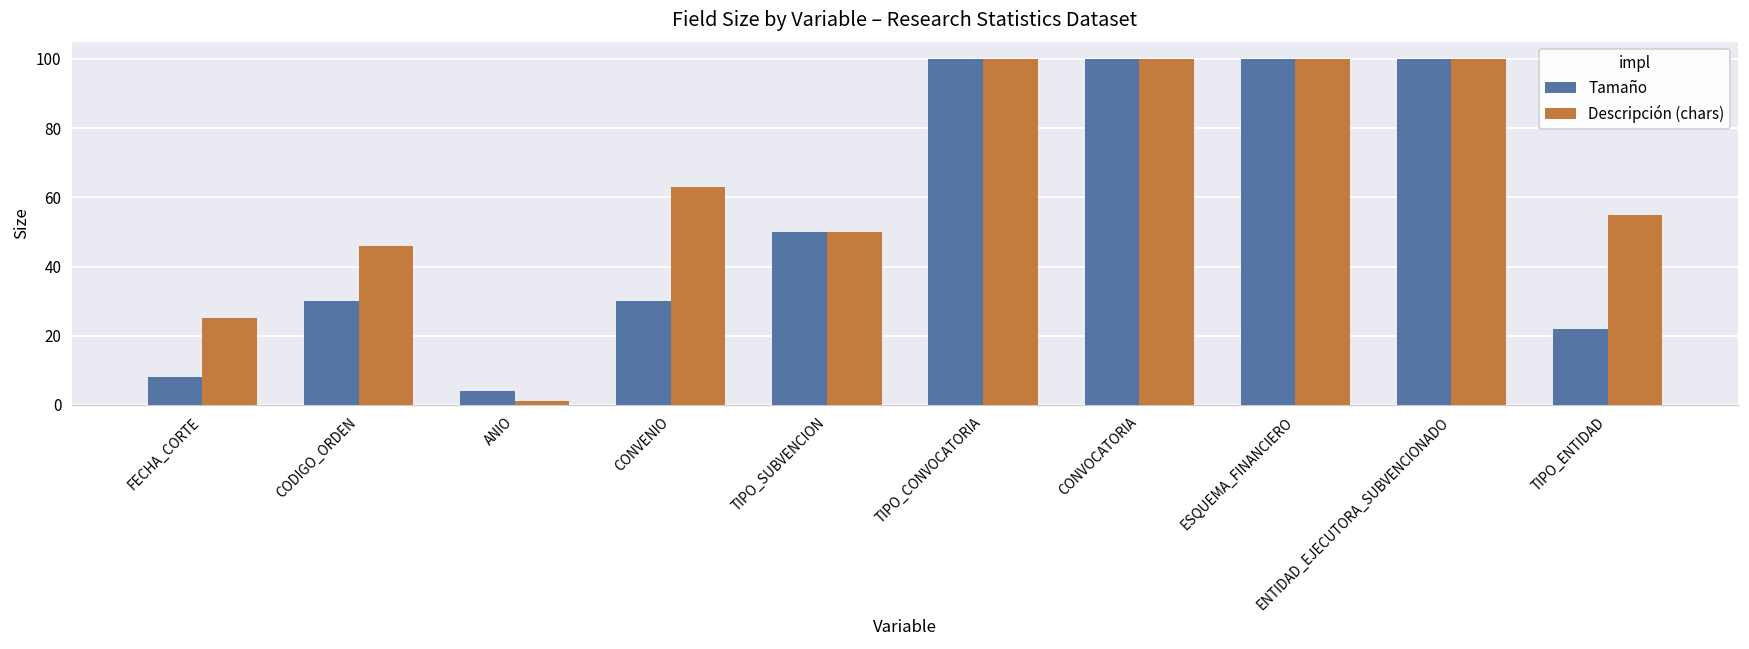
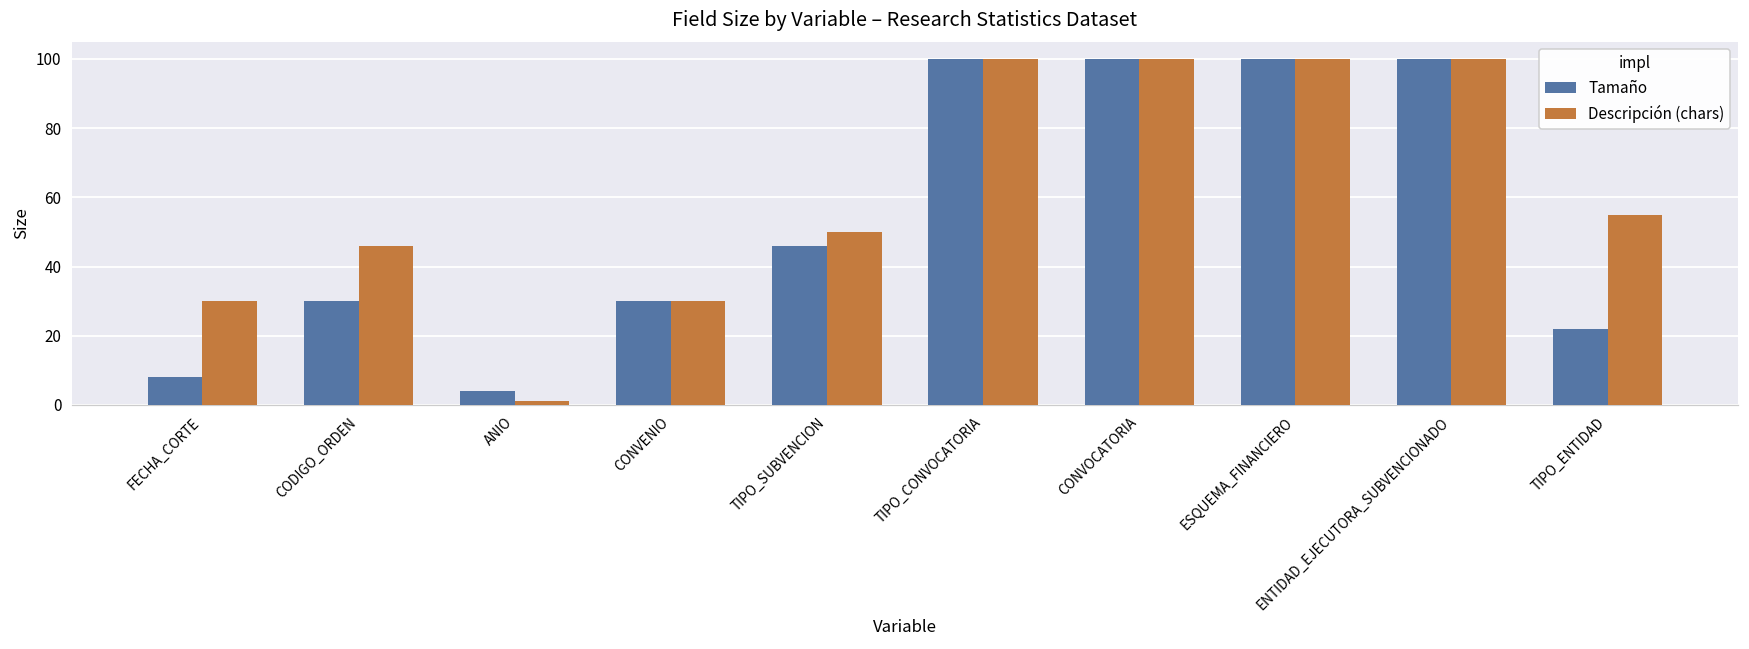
  {
    "Tamaño": {
      "FECHA_CORTE": 8,
      "CODIGO_ORDEN": 30,
      "ANIO": 4,
      "CONVENIO": 30,
-     "TIPO_SUBVENCION": 50,
+     "TIPO_SUBVENCION": 46,
      "TIPO_CONVOCATORIA": 100,
      "CONVOCATORIA": 100,
      "ESQUEMA_FINANCIERO": 100,
      "ENTIDAD_EJECUTORA_SUBVENCIONADO": 100,
      "TIPO_ENTIDAD": 22
    },
    "Descripción (chars)": {
-     "FECHA_CORTE": 25,
+     "FECHA_CORTE": 30,
      "CODIGO_ORDEN": 46,
      "ANIO": 1,
-     "CONVENIO": 63,
+     "CONVENIO": 30,
      "TIPO_SUBVENCION": 50,
      "TIPO_CONVOCATORIA": 100,
      "CONVOCATORIA": 100,
      "ESQUEMA_FINANCIERO": 100,
      "ENTIDAD_EJECUTORA_SUBVENCIONADO": 100,
      "TIPO_ENTIDAD": 55
    }
  }
